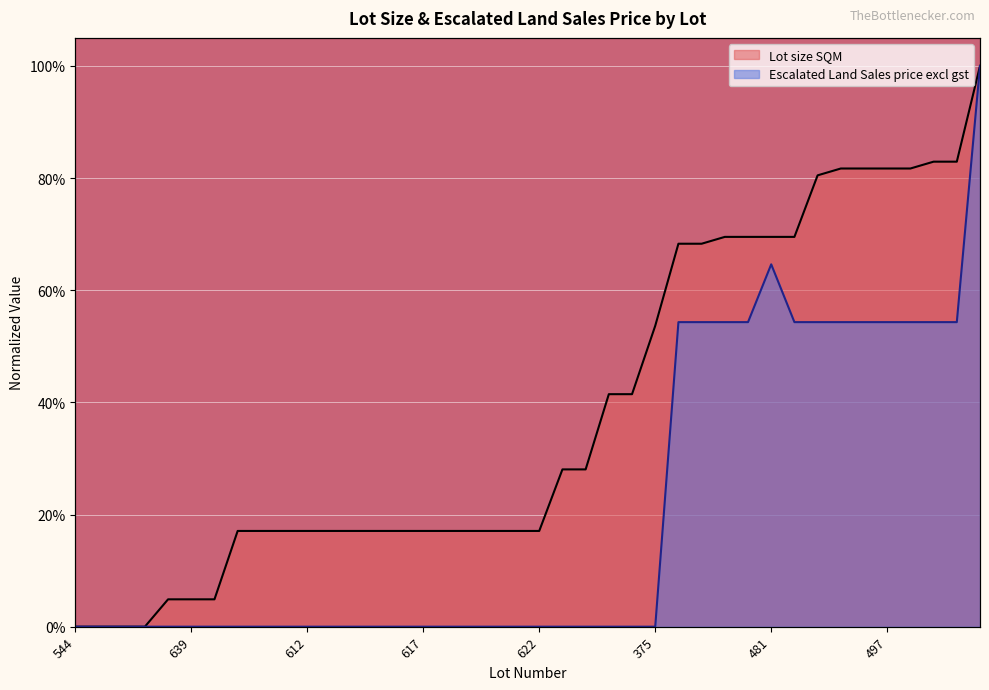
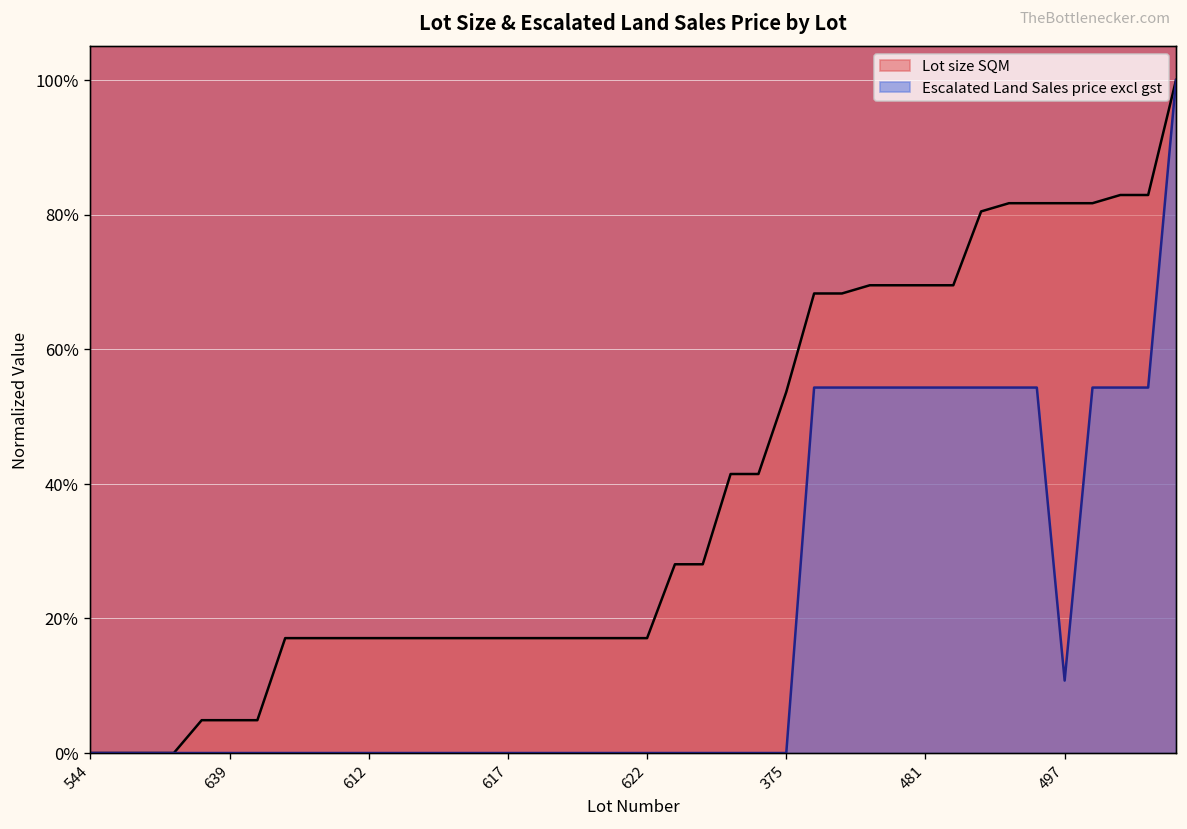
  {
    "Lot size SQM": {
      "639": "5%",
      "612": "17%",
      "617": "17%",
      "622": "17%",
      "375": "54%",
      "481": "70%",
      "497": "82%"
    },
    "Escalated Land Sales price excl gst": {
      "639": "0%",
      "612": "0%",
      "617": "0%",
      "622": "0%",
      "375": "0%",
-     "481": "65%",
-     "497": "54%"
+     "481": "54%",
+     "497": "11%"
    }
  }
